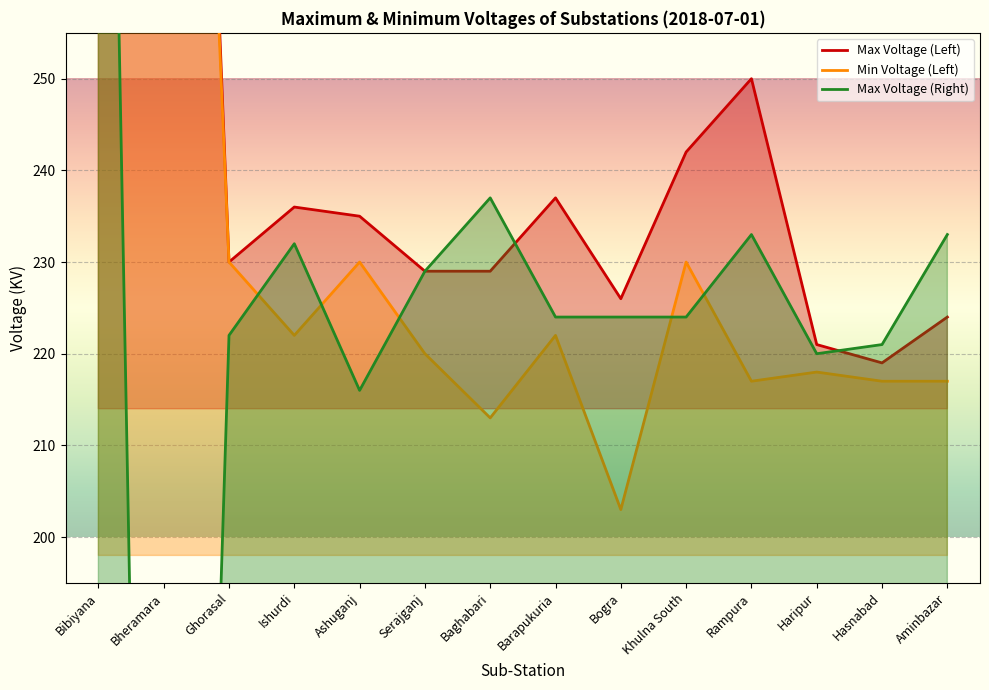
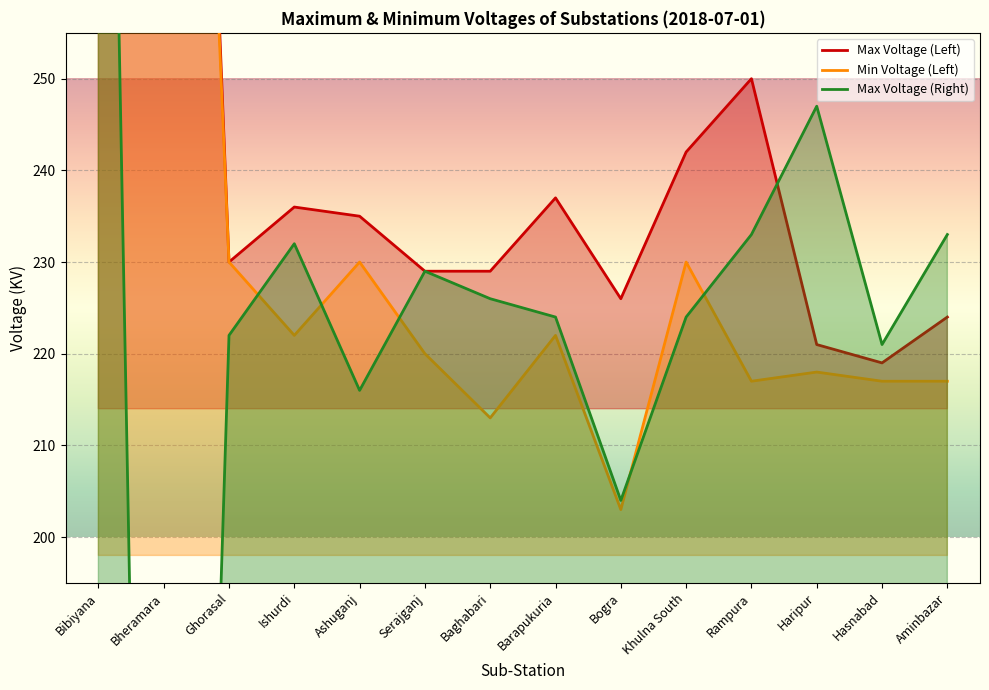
  {
    "Max Voltage (Left)": {
      "Ishurdi": 236,
      "Ashuganj": 235,
      "Baghabari": 229,
      "Barapukuria": 237,
      "Bogra": 226,
      "Khulna South": 242,
      "Rampura": 250,
      "Haripur": 221,
      "Hasnabad": 219,
      "Aminbazar": 224
    },
    "Min Voltage (Left)": {
      "Ishurdi": 222,
      "Ashuganj": 230,
      "Serajganj": 220,
      "Baghabari": 213,
      "Barapukuria": 222,
      "Bogra": 203,
      "Khulna South": 230,
      "Rampura": 217,
      "Haripur": 218,
      "Hasnabad": 217,
      "Aminbazar": 217
    },
    "Max Voltage (Right)": {
      "Ghorasal": 222,
      "Ishurdi": 232,
      "Ashuganj": 216,
-     "Baghabari": 237,
+     "Baghabari": 226,
      "Barapukuria": 224,
-     "Bogra": 224,
+     "Bogra": 204,
      "Khulna South": 224,
      "Rampura": 233,
-     "Haripur": 220,
+     "Haripur": 247,
      "Hasnabad": 221,
      "Aminbazar": 233
    }
  }
